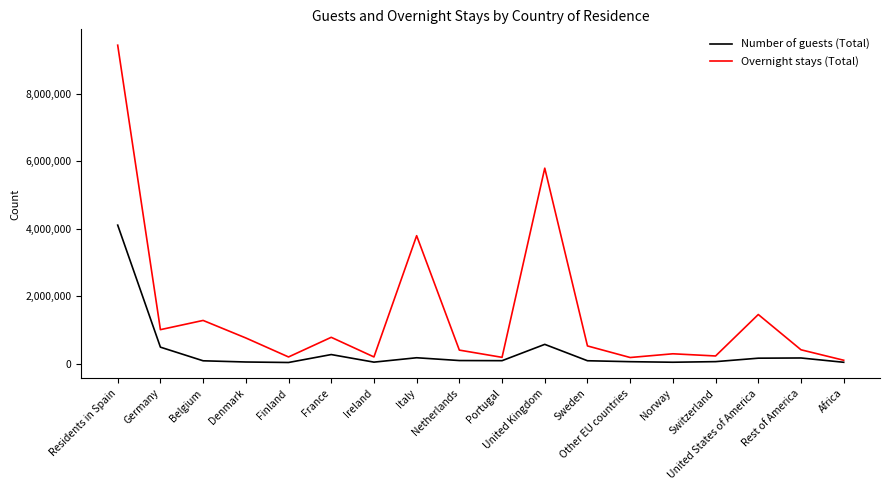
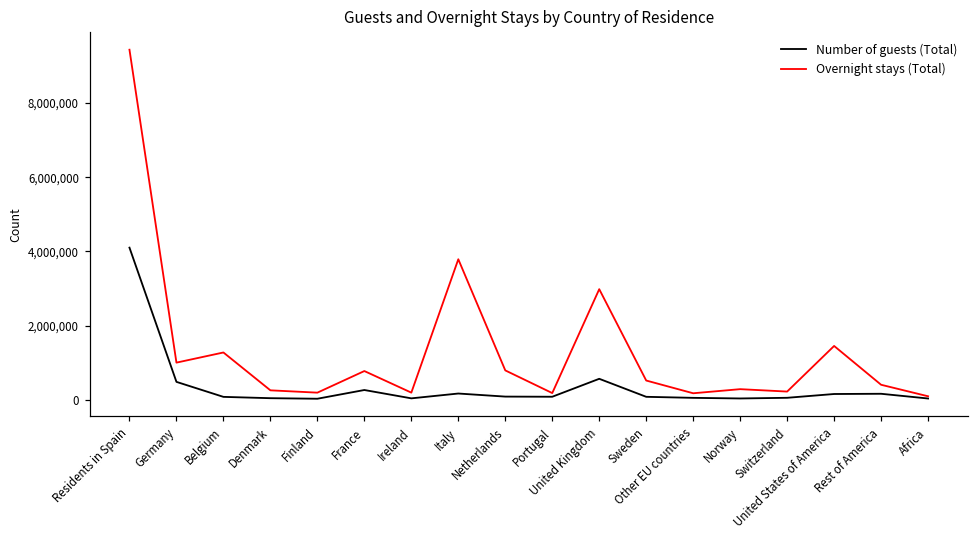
  {
    "Number of guests (Total)": {
      "Residents in Spain": "4,100,000",
      "Germany": "500,000",
      "Belgium": "100,000",
      "Denmark": "100,000",
      "Finland": "0",
      "France": "300,000",
      "Ireland": "0",
      "Italy": "200,000",
      "Netherlands": "100,000",
      "Portugal": "100,000",
      "United Kingdom": "600,000",
      "Sweden": "100,000",
      "Other EU countries": "100,000",
      "Norway": "0",
      "Switzerland": "100,000",
      "United States of America": "200,000",
      "Rest of America": "200,000"
    },
    "Overnight stays (Total)": {
      "Residents in Spain": "9,400,000",
      "Germany": "1,000,000",
      "Belgium": "1,300,000",
-     "Denmark": "800,000",
+     "Denmark": "300,000",
      "Finland": "200,000",
      "France": "800,000",
      "Ireland": "200,000",
      "Italy": "3,800,000",
-     "Netherlands": "400,000",
+     "Netherlands": "800,000",
      "Portugal": "200,000",
-     "United Kingdom": "5,800,000",
+     "United Kingdom": "3,000,000",
      "Sweden": "500,000",
      "Other EU countries": "200,000",
      "Norway": "300,000",
      "Switzerland": "200,000",
      "United States of America": "1,500,000",
      "Rest of America": "400,000"
    }
  }
